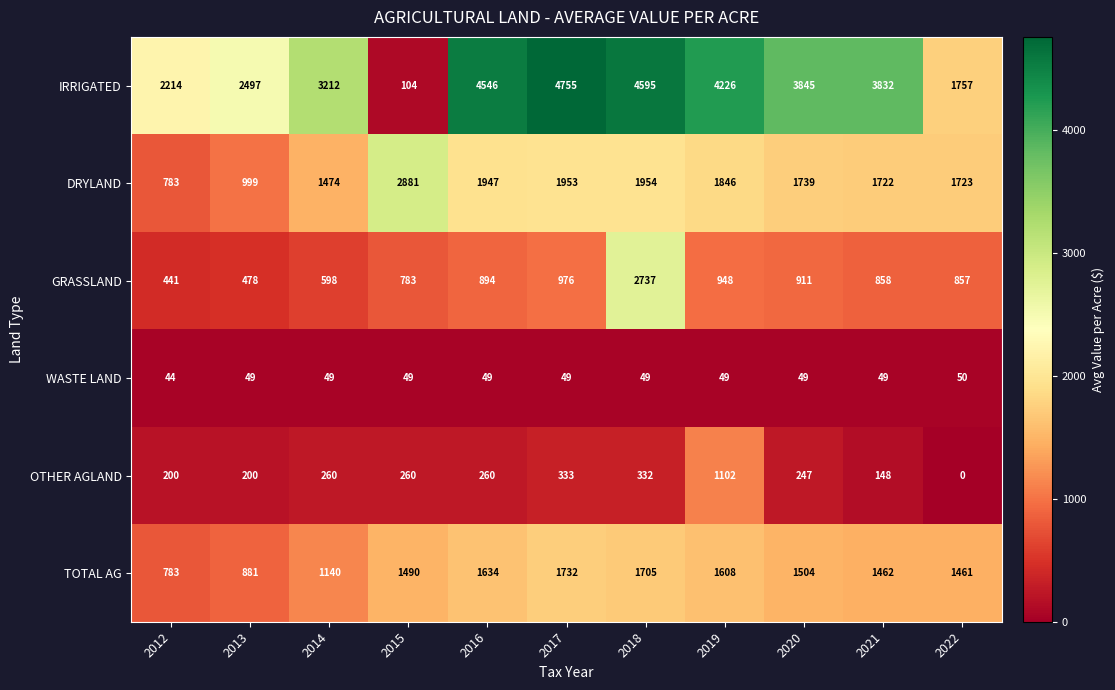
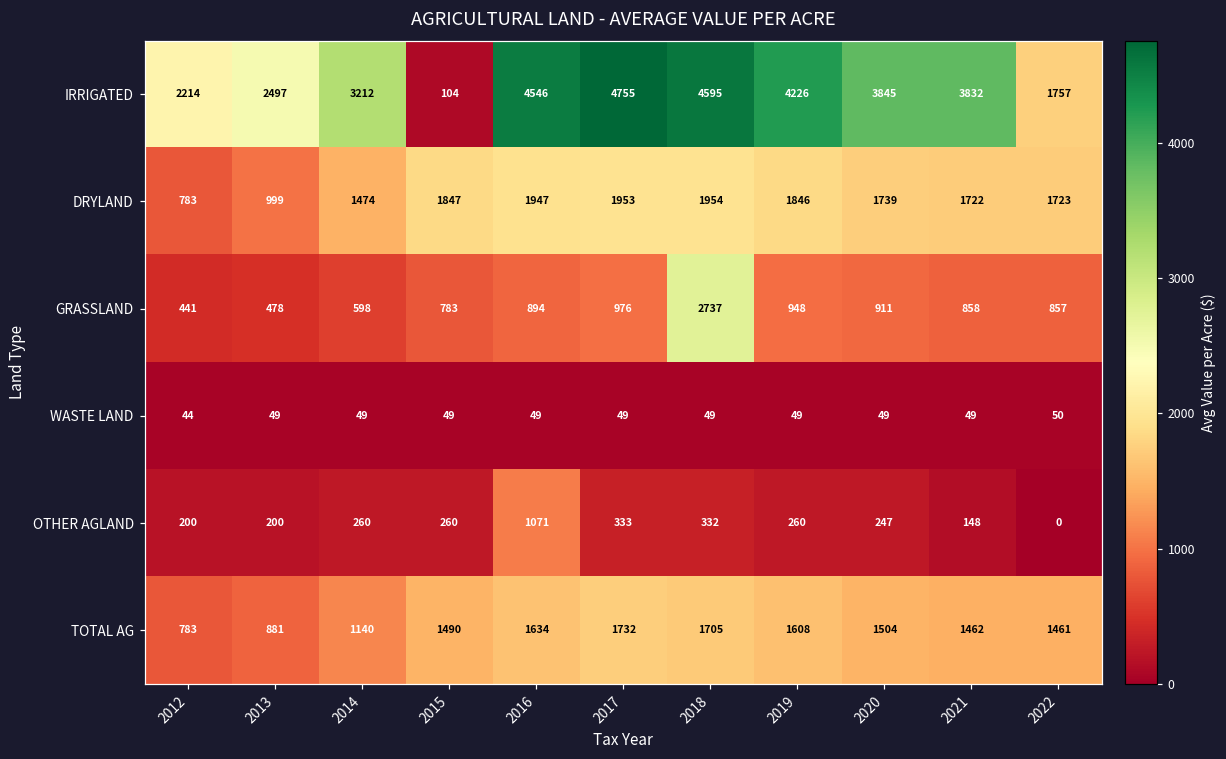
  {
    "IRRIGATED": {
      "2012": 2214,
      "2013": 2497,
      "2014": 3212,
      "2015": 104,
      "2016": 4546,
      "2017": 4755,
      "2018": 4595,
      "2019": 4226,
      "2020": 3845,
      "2021": 3832,
      "2022": 1757
    },
    "DRYLAND": {
      "2012": 783,
      "2013": 999,
      "2014": 1474,
-     "2015": 2881,
+     "2015": 1847,
      "2016": 1947,
      "2017": 1953,
      "2018": 1954,
      "2019": 1846,
      "2020": 1739,
      "2021": 1722,
      "2022": 1723
    },
    "GRASSLAND": {
      "2012": 441,
      "2013": 478,
      "2014": 598,
      "2015": 783,
      "2016": 894,
      "2017": 976,
      "2018": 2737,
      "2019": 948,
      "2020": 911,
      "2021": 858,
      "2022": 857
    },
    "WASTE LAND": {
      "2012": 44,
      "2013": 49,
      "2014": 49,
      "2015": 49,
      "2016": 49,
      "2017": 49,
      "2018": 49,
      "2019": 49,
      "2020": 49,
      "2021": 49,
      "2022": 50
    },
    "OTHER AGLAND": {
      "2012": 200,
      "2013": 200,
      "2014": 260,
      "2015": 260,
-     "2016": 260,
+     "2016": 1071,
      "2017": 333,
      "2018": 332,
-     "2019": 1102,
+     "2019": 260,
      "2020": 247,
      "2021": 148,
      "2022": 0
    },
    "TOTAL AG": {
      "2012": 783,
      "2013": 881,
      "2014": 1140,
      "2015": 1490,
      "2016": 1634,
      "2017": 1732,
      "2018": 1705,
      "2019": 1608,
      "2020": 1504,
      "2021": 1462,
      "2022": 1461
    }
  }
